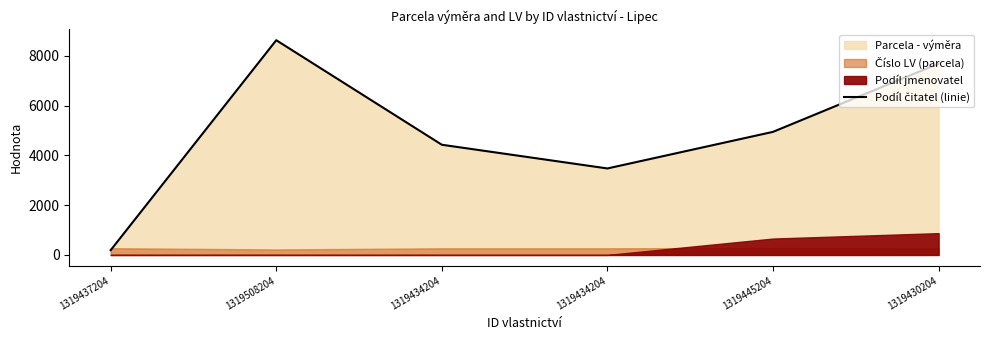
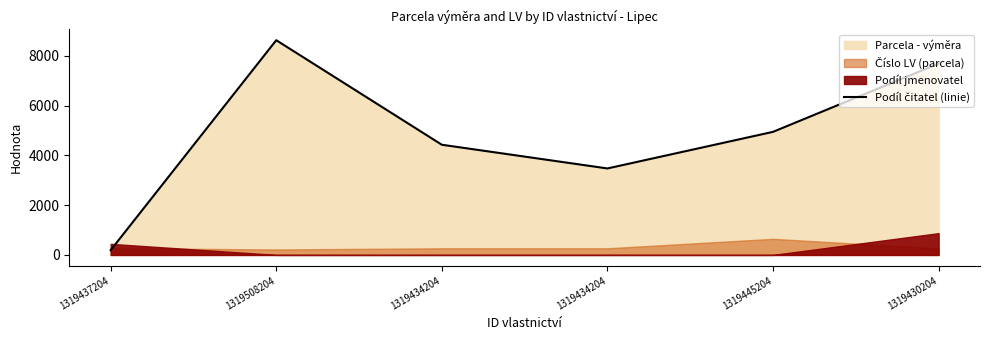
  {
    "Parcela - výměra": {
      "1319508204": 8600,
      "1319445204": 4900
    },
    "Číslo LV (parcela)": {
      "1319508204": 200,
-     "1319445204": 300,
+     "1319445204": 600,
      "1319430204": 300
    },
    "Podíl jmenovatel": {
-     "1319437204": 0,
-     "1319445204": 700,
+     "1319437204": 400,
+     "1319445204": 0,
      "1319430204": 900
    }
  }
